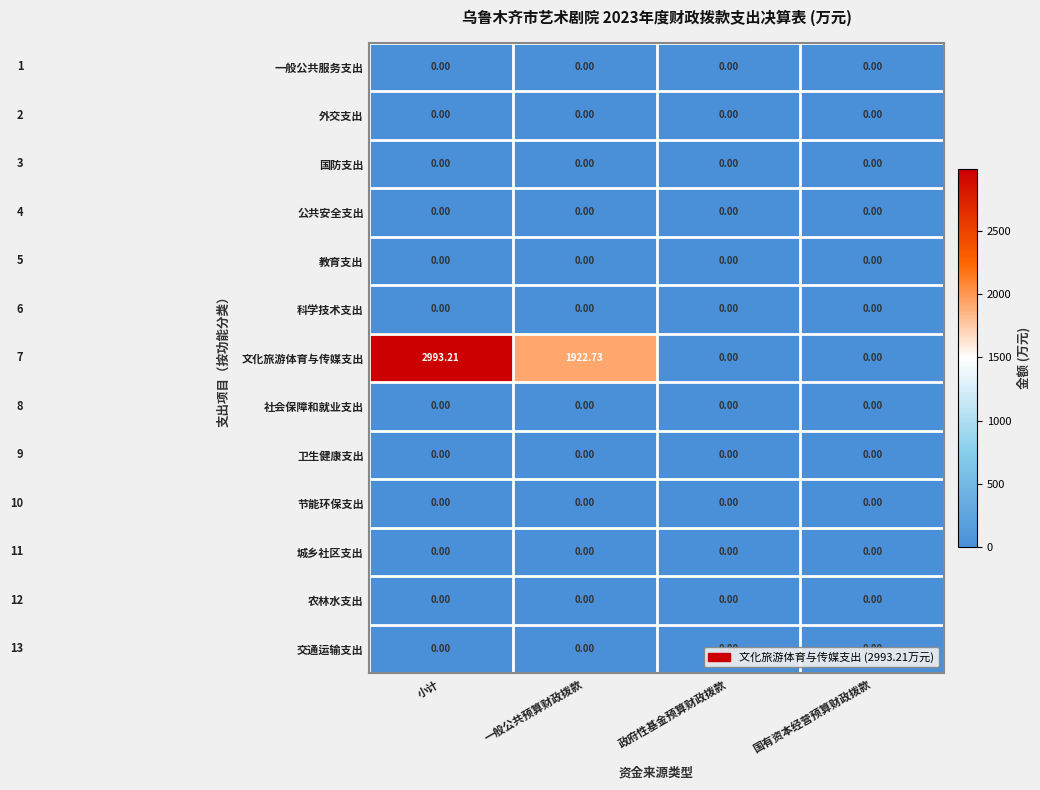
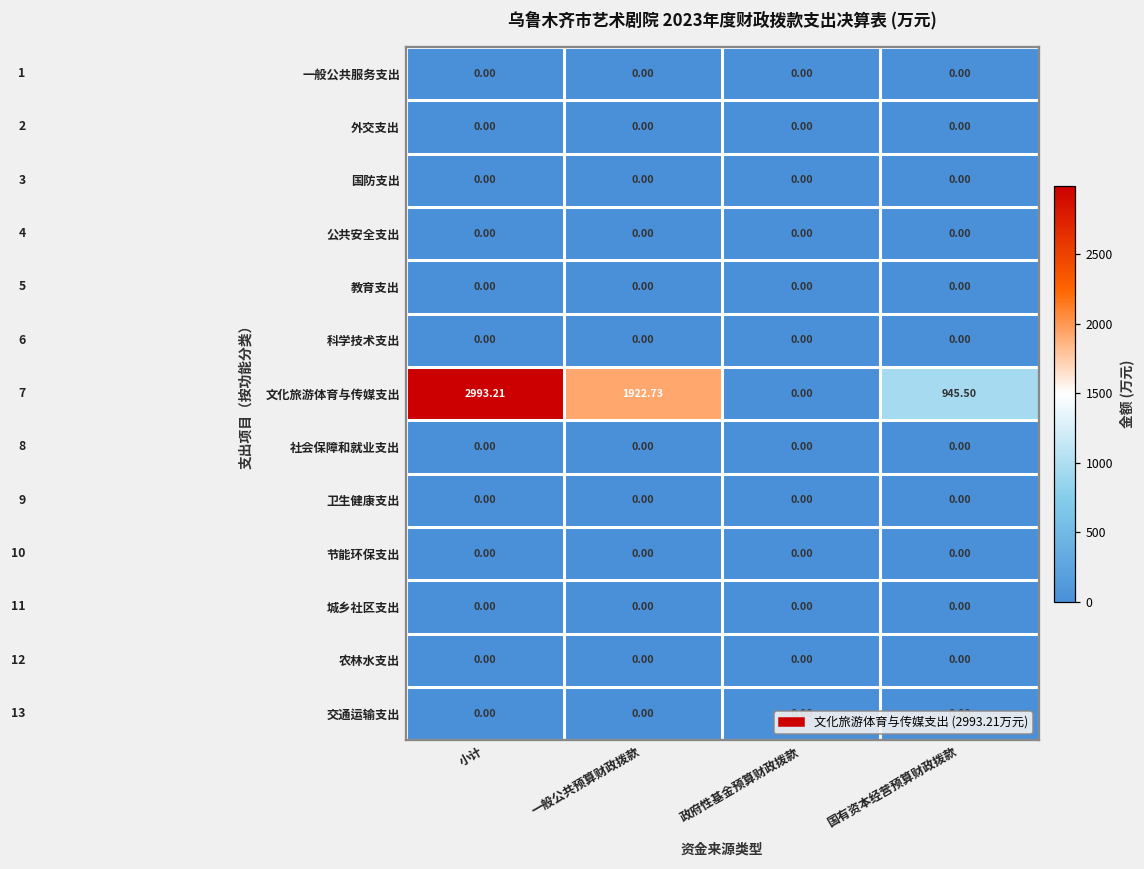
  {
    "一般公共服务支出": {
      "小计": 0.00,
      "一般公共预算财政拨款": 0.00,
      "政府性基金预算财政拨款": 0.00,
      "国有资本经营预算财政拨款": 0.00
    },
    "外交支出": {
      "小计": 0.00,
      "一般公共预算财政拨款": 0.00,
      "政府性基金预算财政拨款": 0.00,
      "国有资本经营预算财政拨款": 0.00
    },
    "国防支出": {
      "小计": 0.00,
      "一般公共预算财政拨款": 0.00,
      "政府性基金预算财政拨款": 0.00,
      "国有资本经营预算财政拨款": 0.00
    },
    "公共安全支出": {
      "小计": 0.00,
      "一般公共预算财政拨款": 0.00,
      "政府性基金预算财政拨款": 0.00,
      "国有资本经营预算财政拨款": 0.00
    },
    "教育支出": {
      "小计": 0.00,
      "一般公共预算财政拨款": 0.00,
      "政府性基金预算财政拨款": 0.00,
      "国有资本经营预算财政拨款": 0.00
    },
    "科学技术支出": {
      "小计": 0.00,
      "一般公共预算财政拨款": 0.00,
      "政府性基金预算财政拨款": 0.00,
      "国有资本经营预算财政拨款": 0.00
    },
    "文化旅游体育与传媒支出": {
      "小计": 2993.21,
      "一般公共预算财政拨款": 1922.73,
      "政府性基金预算财政拨款": 0.00,
-     "国有资本经营预算财政拨款": 0.00
+     "国有资本经营预算财政拨款": 945.50
    },
    "社会保障和就业支出": {
      "小计": 0.00,
      "一般公共预算财政拨款": 0.00,
      "政府性基金预算财政拨款": 0.00,
      "国有资本经营预算财政拨款": 0.00
    },
    "卫生健康支出": {
      "小计": 0.00,
      "一般公共预算财政拨款": 0.00,
      "政府性基金预算财政拨款": 0.00,
      "国有资本经营预算财政拨款": 0.00
    },
    "节能环保支出": {
      "小计": 0.00,
      "一般公共预算财政拨款": 0.00,
      "政府性基金预算财政拨款": 0.00,
      "国有资本经营预算财政拨款": 0.00
    },
    "城乡社区支出": {
      "小计": 0.00,
      "一般公共预算财政拨款": 0.00,
      "政府性基金预算财政拨款": 0.00,
      "国有资本经营预算财政拨款": 0.00
    },
    "农林水支出": {
      "小计": 0.00,
      "一般公共预算财政拨款": 0.00,
      "政府性基金预算财政拨款": 0.00,
      "国有资本经营预算财政拨款": 0.00
    },
    "交通运输支出": {
      "小计": 0.00,
      "一般公共预算财政拨款": 0.00
    }
  }
